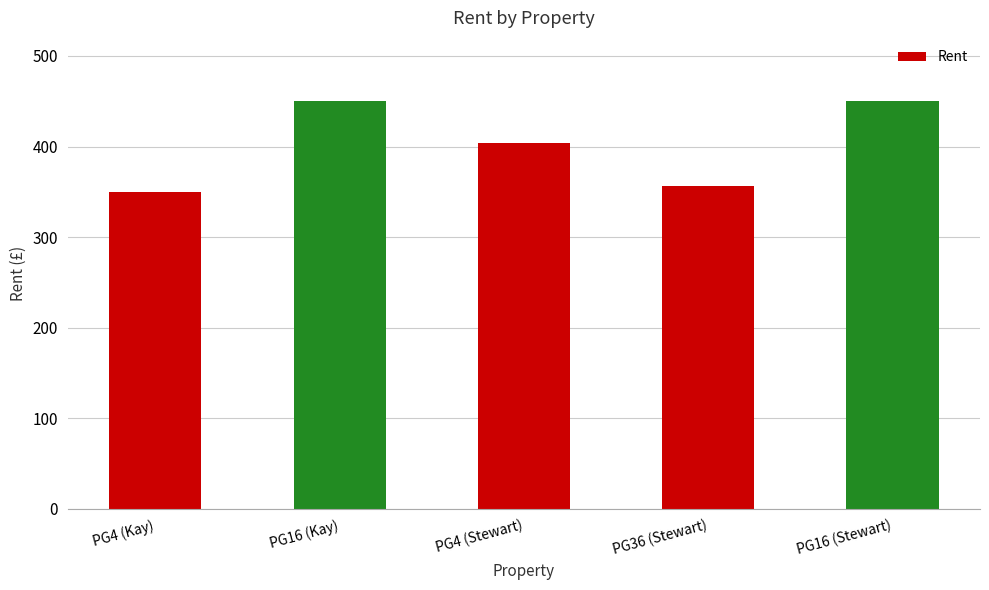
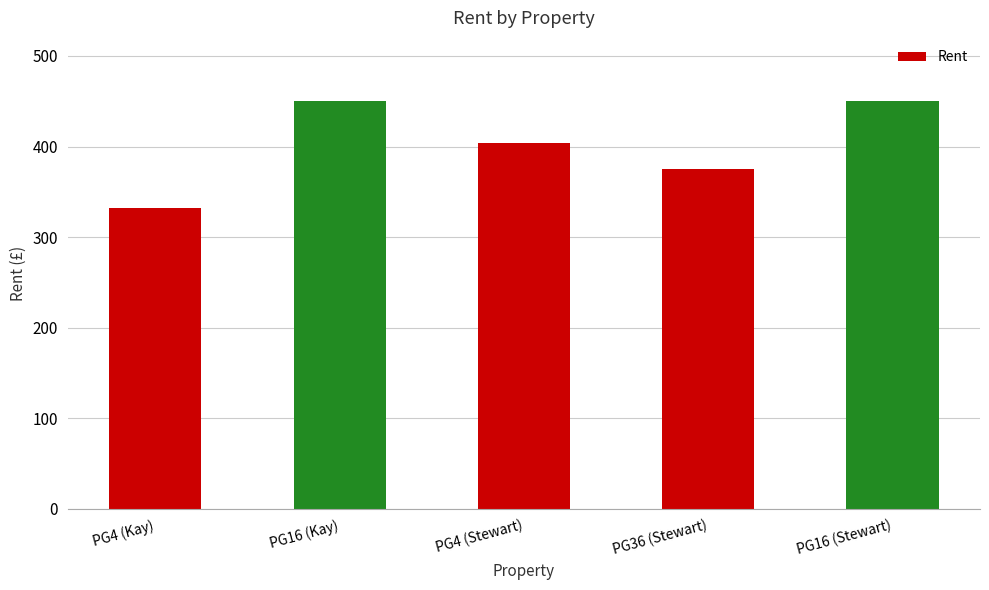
  {
-   "PG4 (Kay)": 350,
+   "PG4 (Kay)": 330,
    "PG16 (Kay)": 450,
    "PG4 (Stewart)": 400,
-   "PG36 (Stewart)": 360,
+   "PG36 (Stewart)": 380,
    "PG16 (Stewart)": 450
  }
